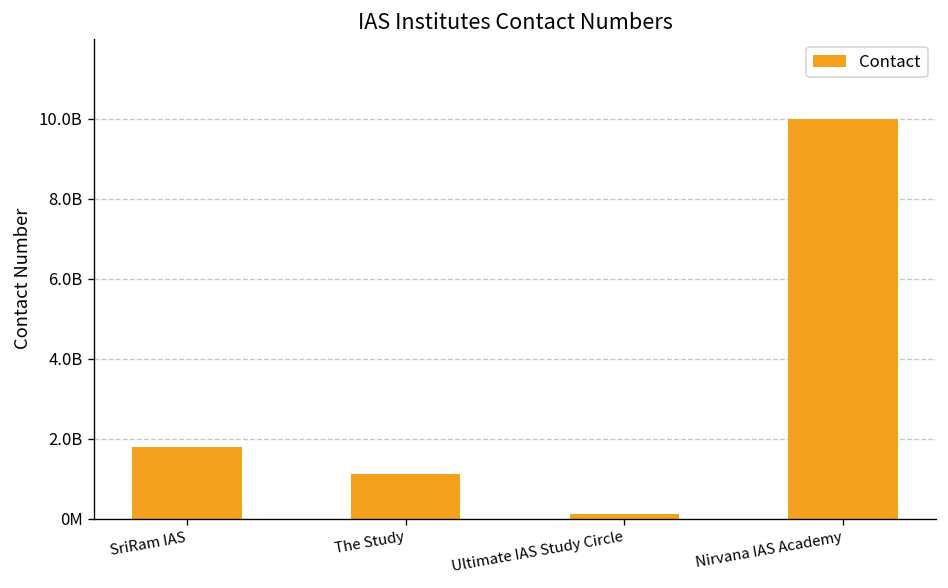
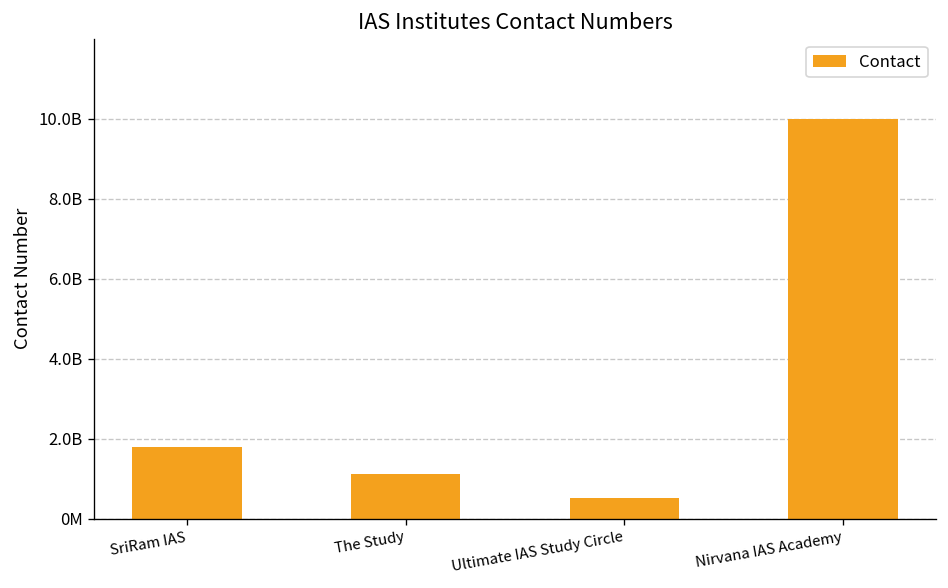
  {
    "SriRam IAS": 1800000000,
    "The Study": 1100000000,
-   "Ultimate IAS Study Circle": 100000000,
+   "Ultimate IAS Study Circle": 500000000,
    "Nirvana IAS Academy": 10000000000
  }
